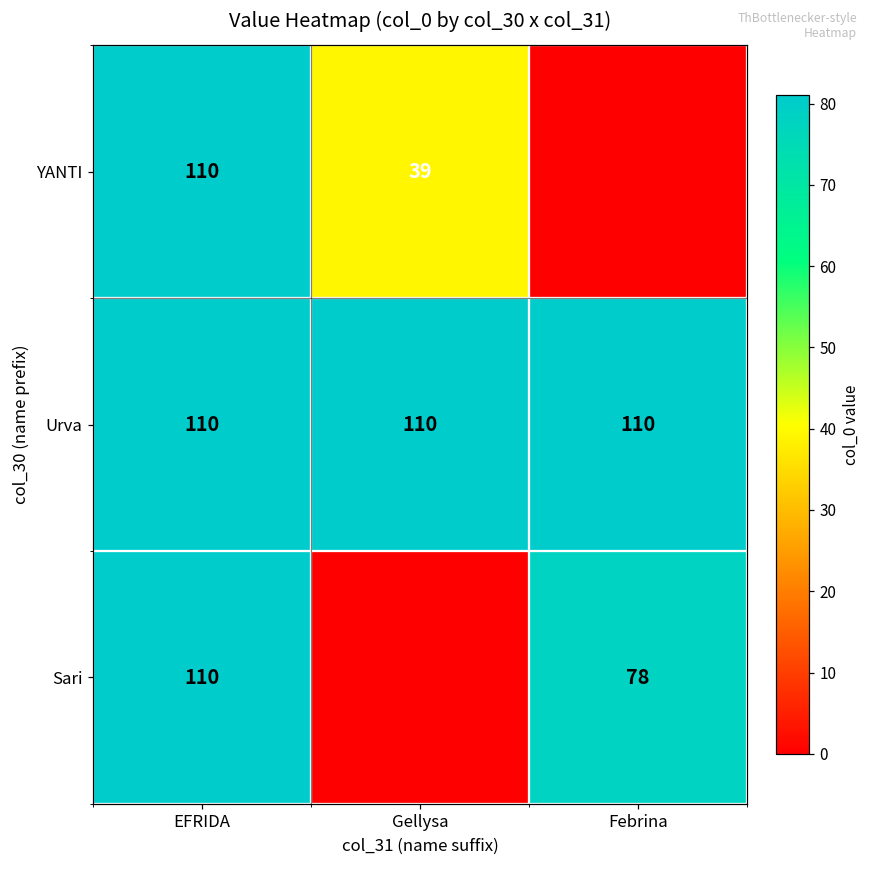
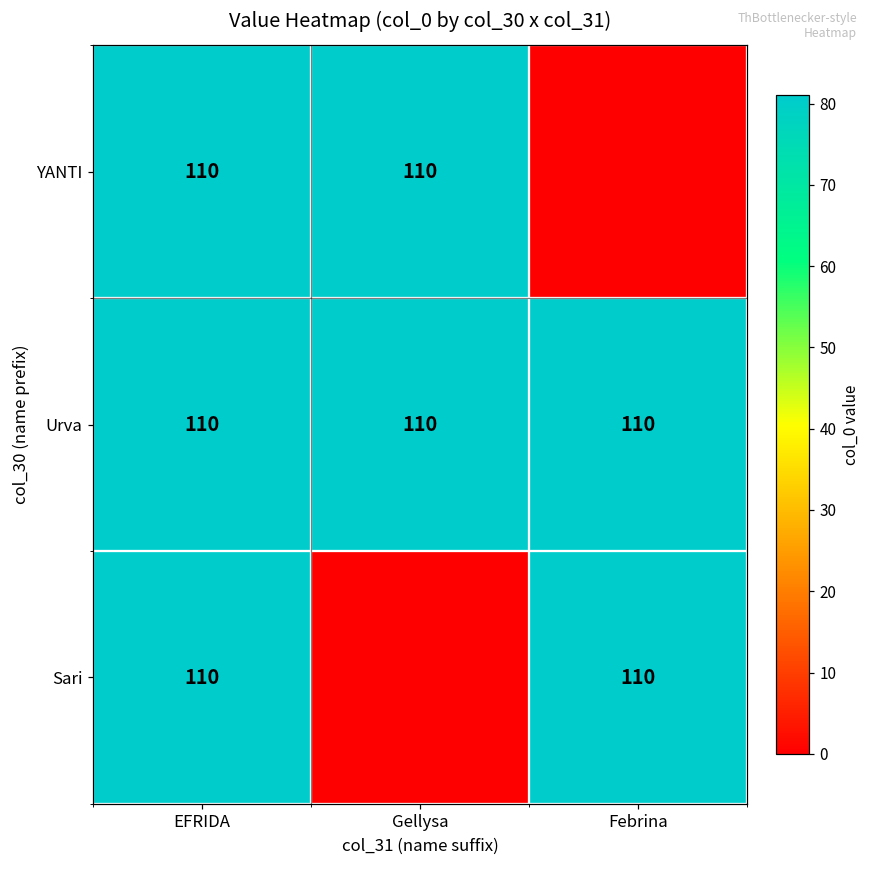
  {
    "YANTI": {
      "EFRIDA": 110,
-     "Gellysa": 39
+     "Gellysa": 110
    },
    "Urva": {
      "EFRIDA": 110,
      "Gellysa": 110,
      "Febrina": 110
    },
    "Sari": {
      "EFRIDA": 110,
-     "Febrina": 78
+     "Febrina": 110
    }
  }
